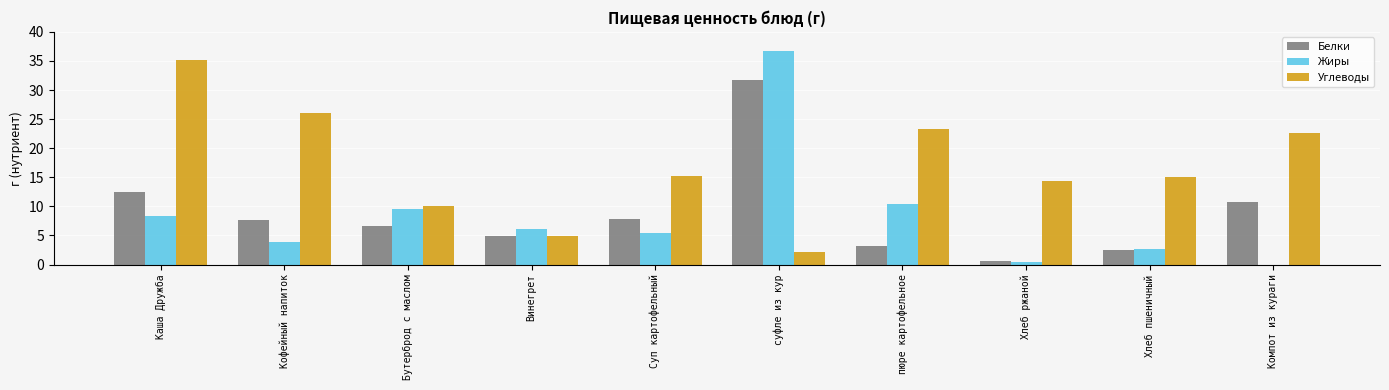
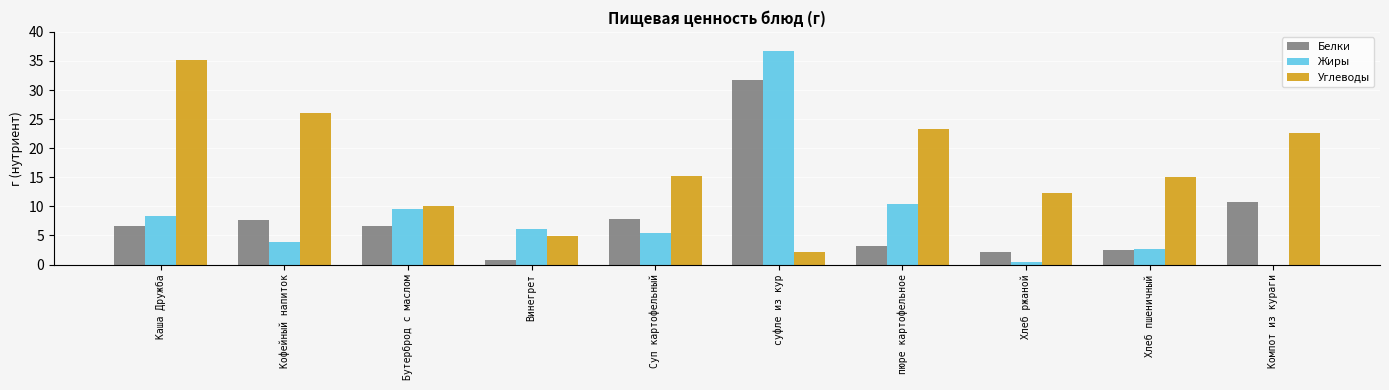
  {
    "Белки": {
-     "Каша Дружба": 12,
+     "Каша Дружба": 7,
      "Кофейный напиток": 8,
      "Бутерброд с маслом": 7,
-     "Винегрет": 5,
+     "Винегрет": 1,
      "Суп картофельный": 8,
      "суфле из кур": 32,
      "пюре картофельное": 3,
-     "Хлеб ржаной": 1,
+     "Хлеб ржаной": 2,
      "Хлеб пшеничный": 2,
      "Компот из кураги": 11
    },
    "Жиры": {
      "Каша Дружба": 8,
      "Кофейный напиток": 4,
      "Бутерброд с маслом": 9,
      "Винегрет": 6,
      "Суп картофельный": 5,
      "суфле из кур": 37,
      "пюре картофельное": 10,
      "Хлеб пшеничный": 3,
      "Компот из кураги": 0
    },
    "Углеводы": {
      "Каша Дружба": 35,
      "Кофейный напиток": 26,
      "Бутерброд с маслом": 10,
      "Винегрет": 5,
      "Суп картофельный": 15,
      "суфле из кур": 2,
      "пюре картофельное": 23,
-     "Хлеб ржаной": 14,
+     "Хлеб ржаной": 12,
      "Хлеб пшеничный": 15,
      "Компот из кураги": 23
    }
  }
